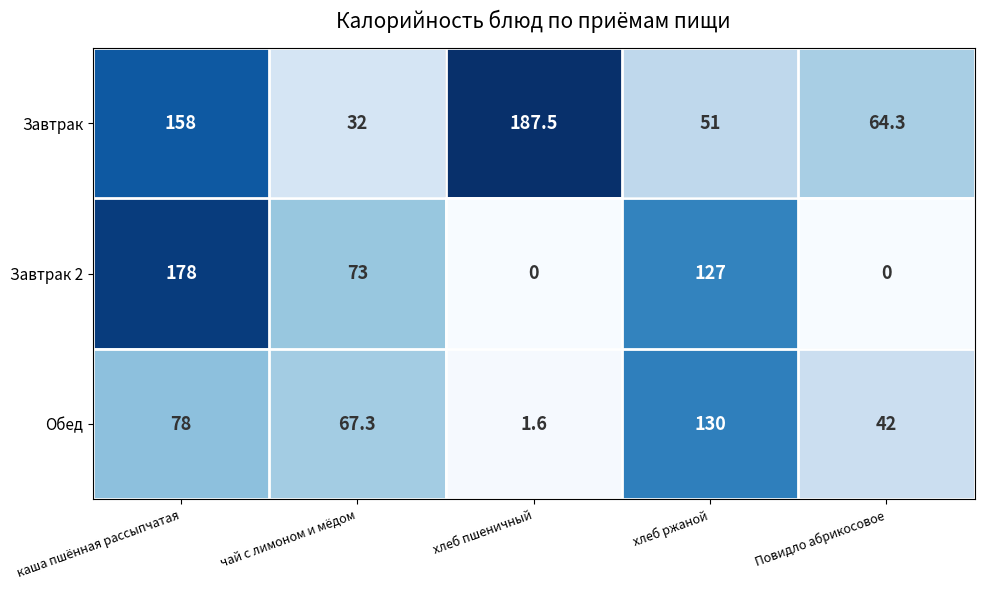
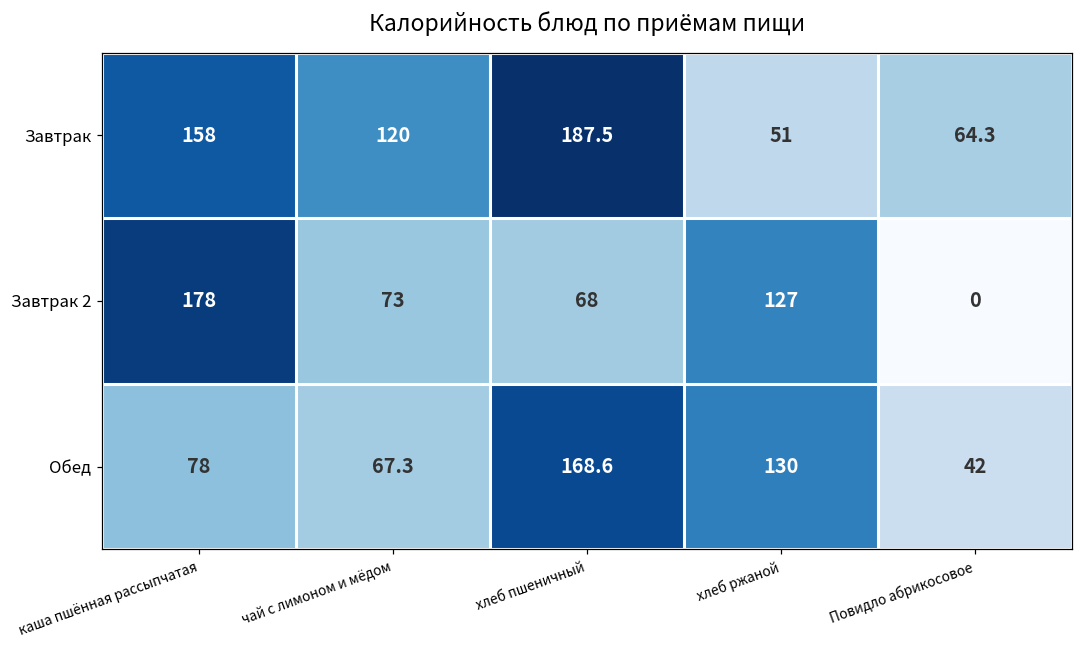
  {
    "Завтрак": {
      "каша пшённая рассыпчатая": 158,
-     "чай с лимоном и мёдом": 32,
+     "чай с лимоном и мёдом": 120,
      "хлеб пшеничный": 187.5,
      "хлеб ржаной": 51,
      "Повидло абрикосовое": 64.3
    },
    "Завтрак 2": {
      "каша пшённая рассыпчатая": 178,
      "чай с лимоном и мёдом": 73,
-     "хлеб пшеничный": 0,
+     "хлеб пшеничный": 68,
      "хлеб ржаной": 127,
      "Повидло абрикосовое": 0
    },
    "Обед": {
      "каша пшённая рассыпчатая": 78,
      "чай с лимоном и мёдом": 67.3,
-     "хлеб пшеничный": 1.6,
+     "хлеб пшеничный": 168.6,
      "хлеб ржаной": 130,
      "Повидло абрикосовое": 42
    }
  }
